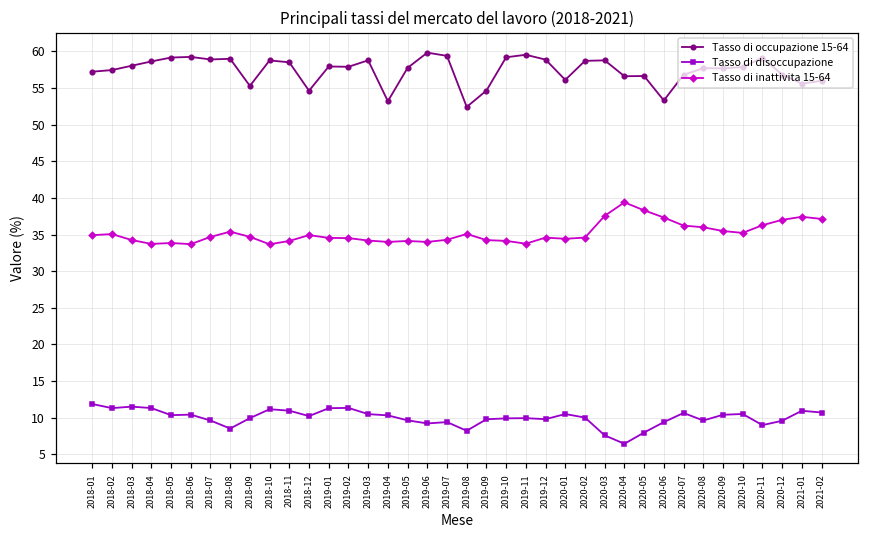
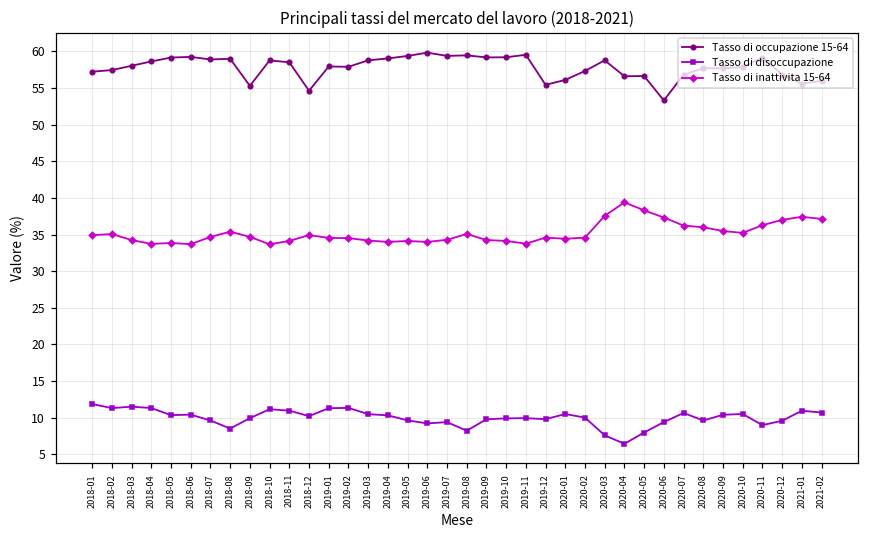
  {
    "Tasso di occupazione 15-64": {
      "2018-01": 57,
      "2018-02": 57,
      "2018-03": 58,
      "2018-04": 59,
      "2018-05": 59,
      "2018-06": 59,
      "2018-07": 59,
      "2018-08": 59,
      "2018-09": 55,
      "2018-10": 59,
      "2018-11": 59,
      "2018-12": 55,
      "2019-01": 58,
      "2019-02": 58,
      "2019-03": 59,
-     "2019-04": 53,
-     "2019-05": 58,
+     "2019-04": 59,
+     "2019-05": 59,
      "2019-06": 60,
      "2019-07": 59,
-     "2019-08": 52,
-     "2019-09": 55,
+     "2019-08": 59,
+     "2019-09": 59,
      "2019-10": 59,
      "2019-11": 60,
-     "2019-12": 59,
+     "2019-12": 55,
      "2020-01": 56,
-     "2020-02": 59,
+     "2020-02": 57,
      "2020-03": 59,
      "2020-04": 57,
      "2020-05": 57,
      "2020-06": 53
    }
  }
